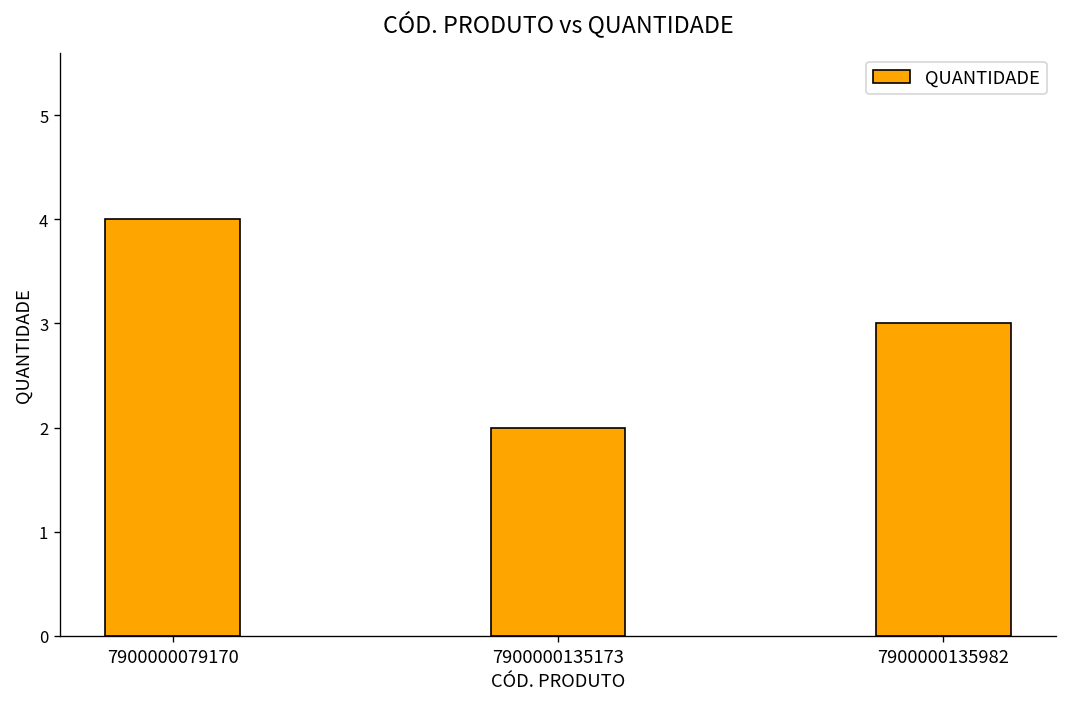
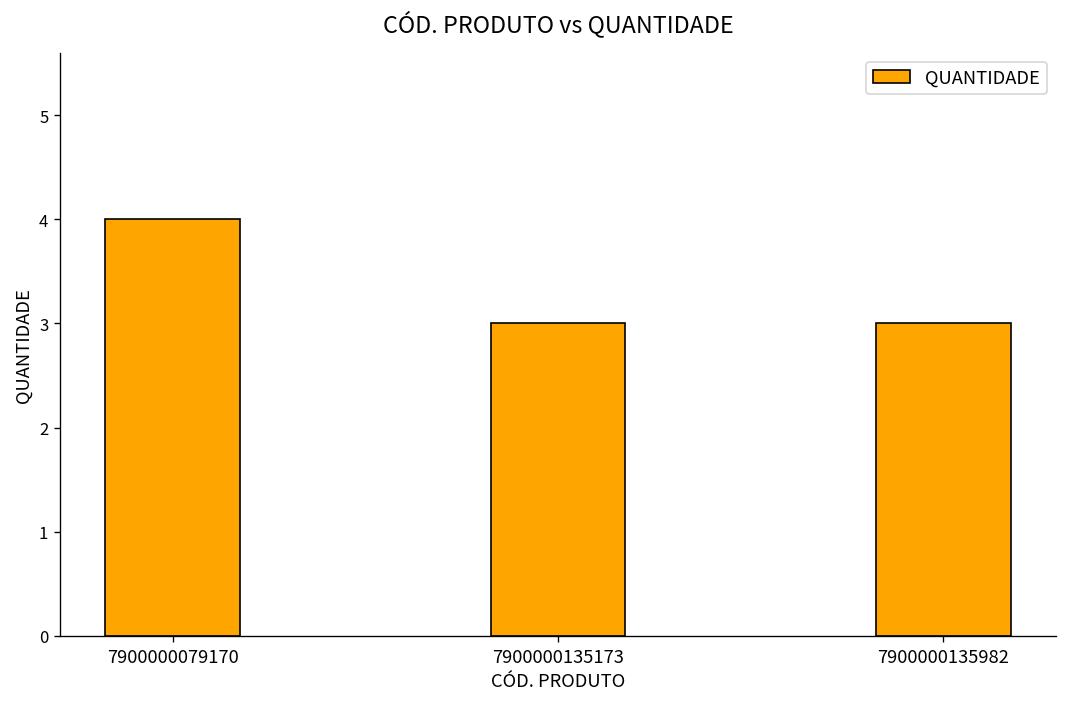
  {
    "7900000079170": 4,
-   "7900000135173": 2,
+   "7900000135173": 3,
    "7900000135982": 3
  }
